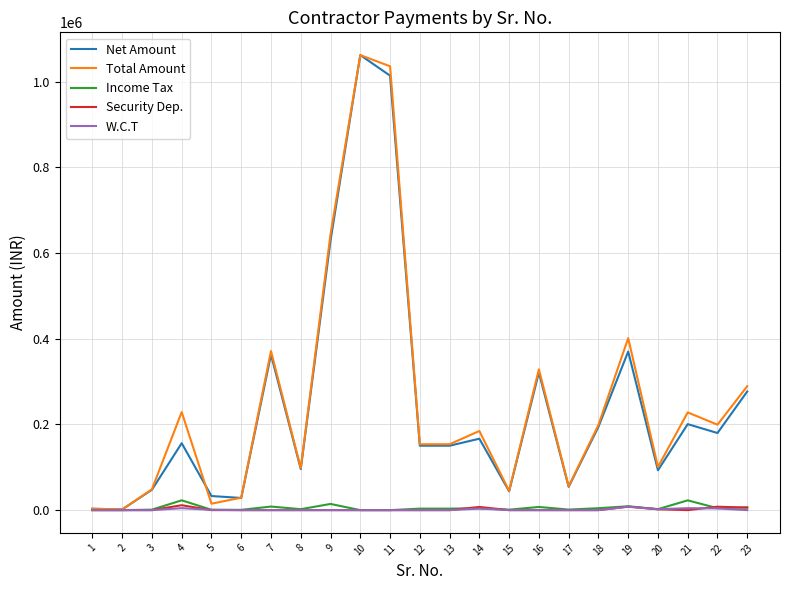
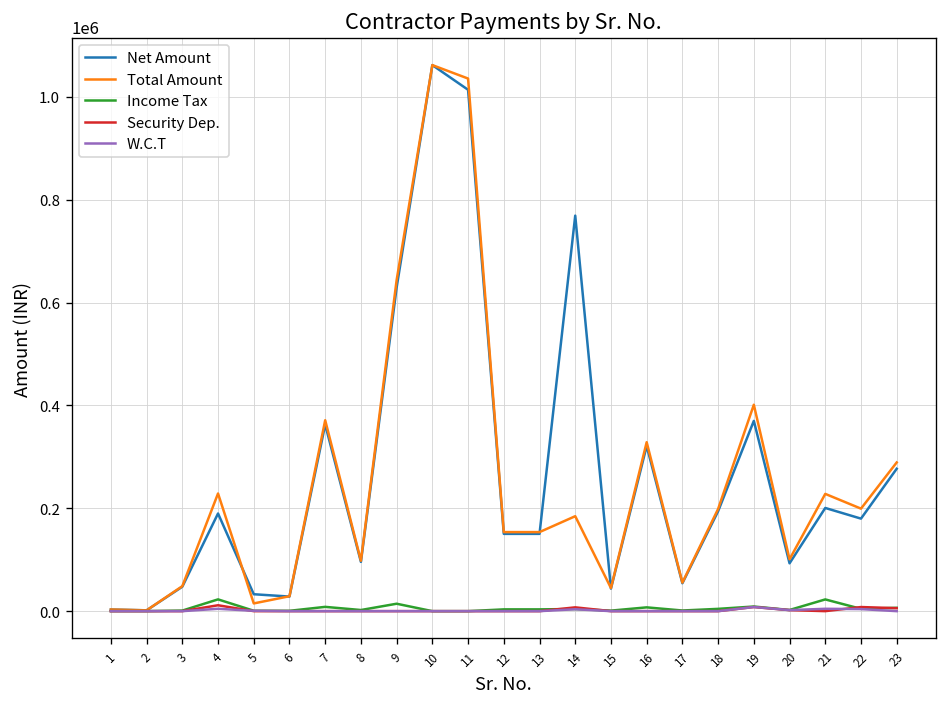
  {
    "Net Amount": {
-     "4": 160000,
+     "4": 190000,
      "5": 30000,
      "7": 360000,
      "9": 630000,
      "11": 1010000,
-     "14": 170000,
+     "14": 770000,
      "16": 320000,
      "19": 370000,
      "20": 90000,
      "21": 200000,
      "22": 180000,
      "23": 280000
    },
    "Total Amount": {
      "4": 230000,
      "5": 20000,
      "7": 370000,
      "9": 640000,
      "11": 1040000,
      "14": 180000,
      "16": 330000,
      "19": 400000,
      "20": 100000,
      "21": 230000,
      "22": 200000,
      "23": 290000
    },
    "Income Tax": {
      "4": 20000,
      "7": 10000,
      "9": 10000,
      "16": 10000,
      "21": 20000
    },
    "Security Dep.": {
      "4": 10000
    },
    "W.C.T": {
      "4": 0
    }
  }
